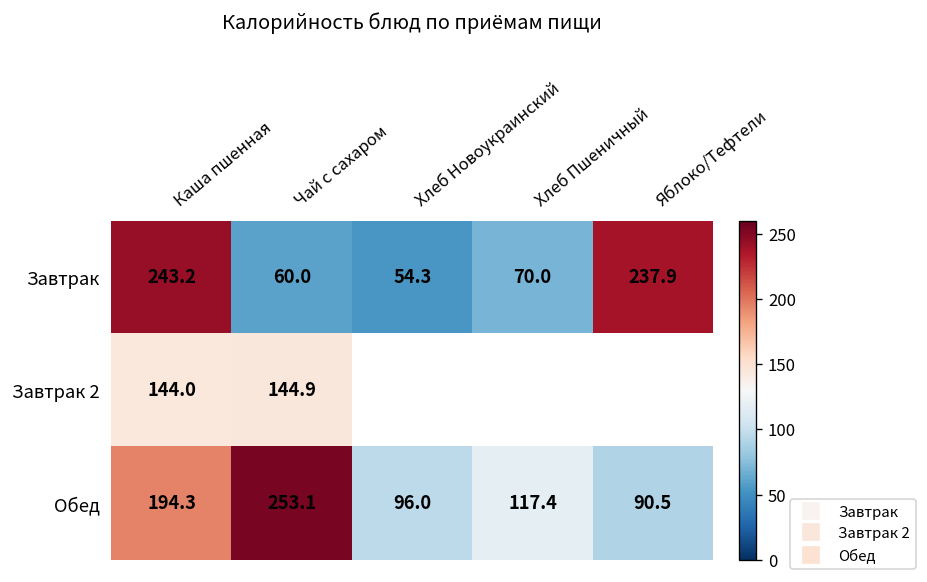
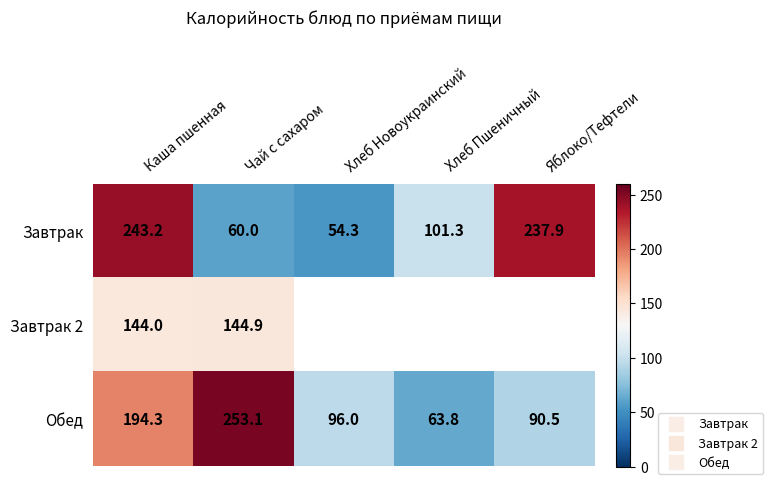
  {
    "Завтрак": {
      "Каша пшенная": 243.2,
      "Чай с сахаром": 60.0,
      "Хлеб Новоукраинский": 54.3,
-     "Хлеб Пшеничный": 70.0,
+     "Хлеб Пшеничный": 101.3,
      "Яблоко/Тефтели": 237.9
    },
    "Завтрак 2": {
      "Каша пшенная": 144.0,
      "Чай с сахаром": 144.9
    },
    "Обед": {
      "Каша пшенная": 194.3,
      "Чай с сахаром": 253.1,
      "Хлеб Новоукраинский": 96.0,
-     "Хлеб Пшеничный": 117.4,
+     "Хлеб Пшеничный": 63.8,
      "Яблоко/Тефтели": 90.5
    }
  }
